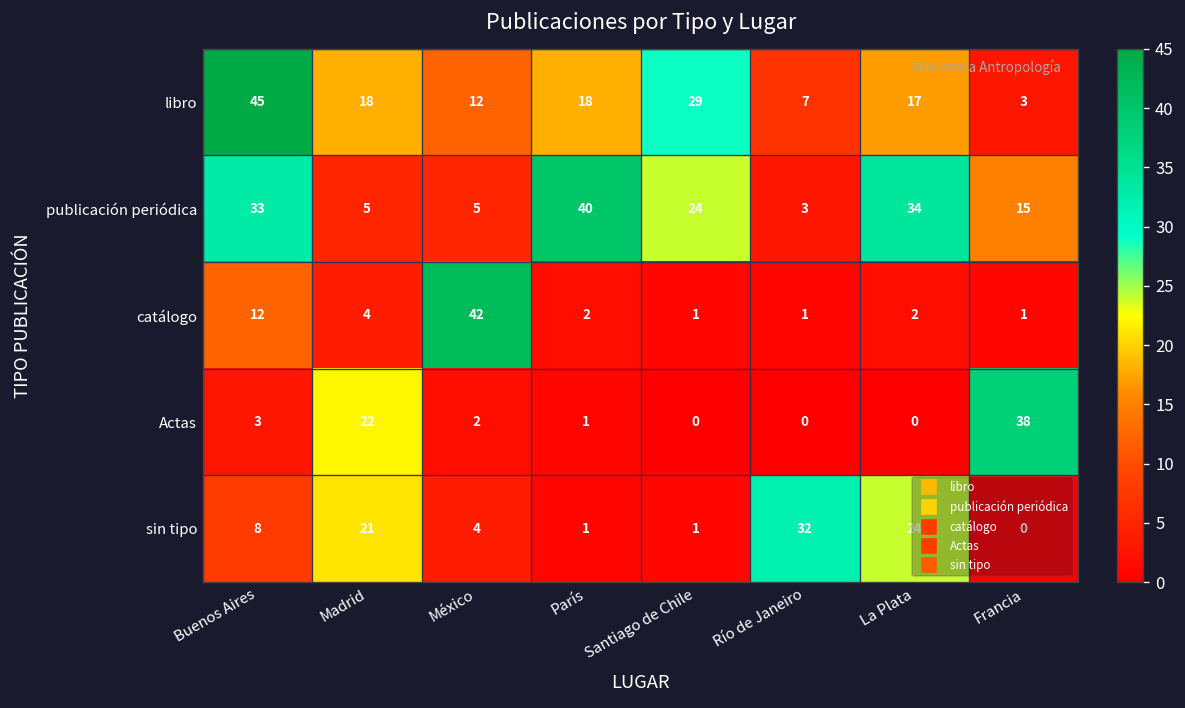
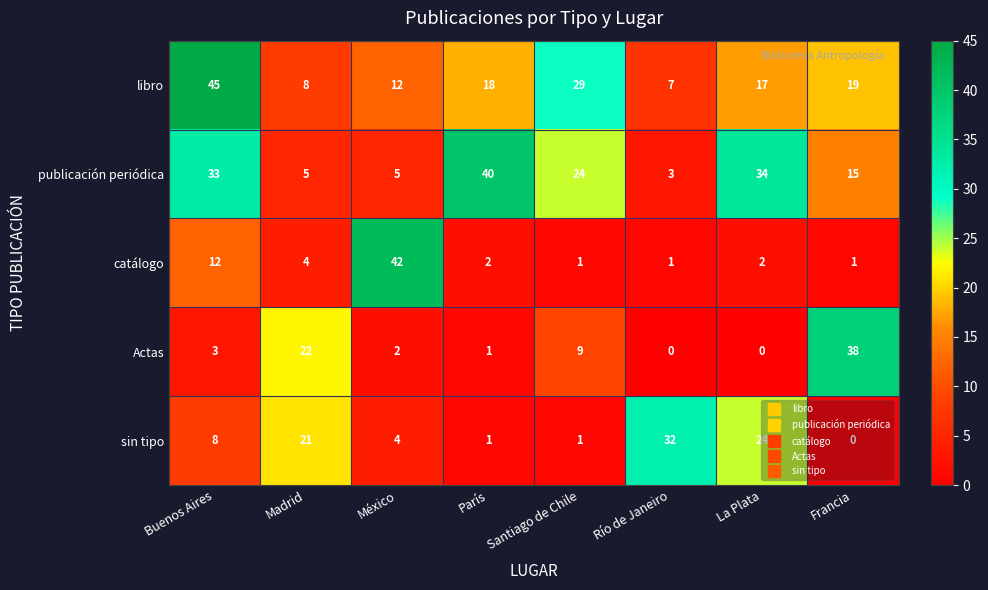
  {
    "libro": {
      "Buenos Aires": 45,
-     "Madrid": 18,
+     "Madrid": 8,
      "México": 12,
      "París": 18,
      "Santiago de Chile": 29,
      "Río de Janeiro": 7,
      "La Plata": 17,
-     "Francia": 3
+     "Francia": 19
    },
    "publicación periódica": {
      "Buenos Aires": 33,
      "Madrid": 5,
      "México": 5,
      "París": 40,
      "Santiago de Chile": 24,
      "Río de Janeiro": 3,
      "La Plata": 34,
      "Francia": 15
    },
    "catálogo": {
      "Buenos Aires": 12,
      "Madrid": 4,
      "México": 42,
      "París": 2,
      "Santiago de Chile": 1,
      "Río de Janeiro": 1,
      "La Plata": 2,
      "Francia": 1
    },
    "Actas": {
      "Buenos Aires": 3,
      "Madrid": 22,
      "México": 2,
      "París": 1,
-     "Santiago de Chile": 0,
+     "Santiago de Chile": 9,
      "Río de Janeiro": 0,
      "La Plata": 0,
      "Francia": 38
    },
    "sin tipo": {
      "Buenos Aires": 8,
      "Madrid": 21,
      "México": 4,
      "París": 1,
      "Santiago de Chile": 1,
      "Río de Janeiro": 32
    }
  }
